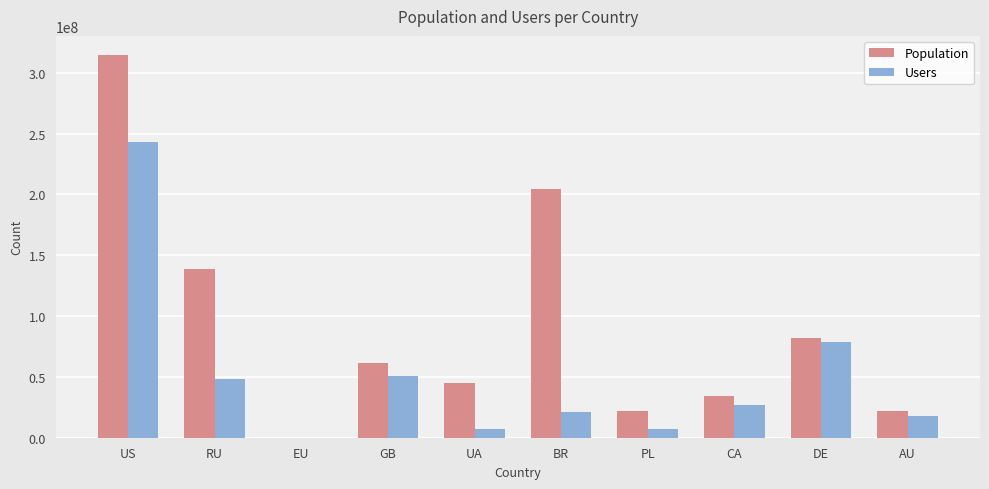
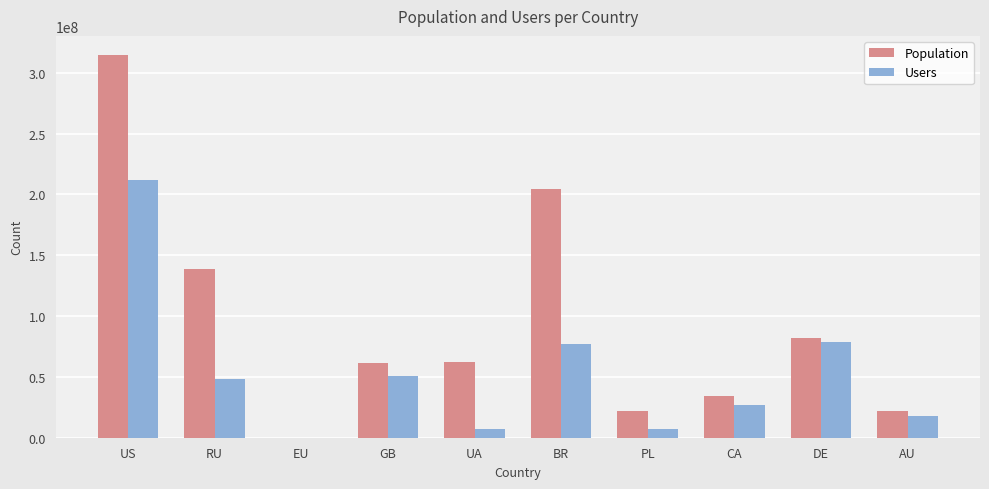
  {
    "Population": {
      "US": 315000000,
      "RU": 138000000,
      "EU": 0,
      "GB": 62000000,
-     "UA": 45000000,
+     "UA": 62000000,
      "BR": 204000000,
      "PL": 22000000,
      "CA": 34000000,
      "DE": 82000000,
      "AU": 22000000
    },
    "Users": {
-     "US": 243000000,
+     "US": 212000000,
      "RU": 48000000,
      "EU": 0,
      "GB": 51000000,
      "UA": 7000000,
-     "BR": 21000000,
+     "BR": 77000000,
      "PL": 7000000,
      "CA": 27000000,
      "DE": 78000000,
      "AU": 18000000
    }
  }
